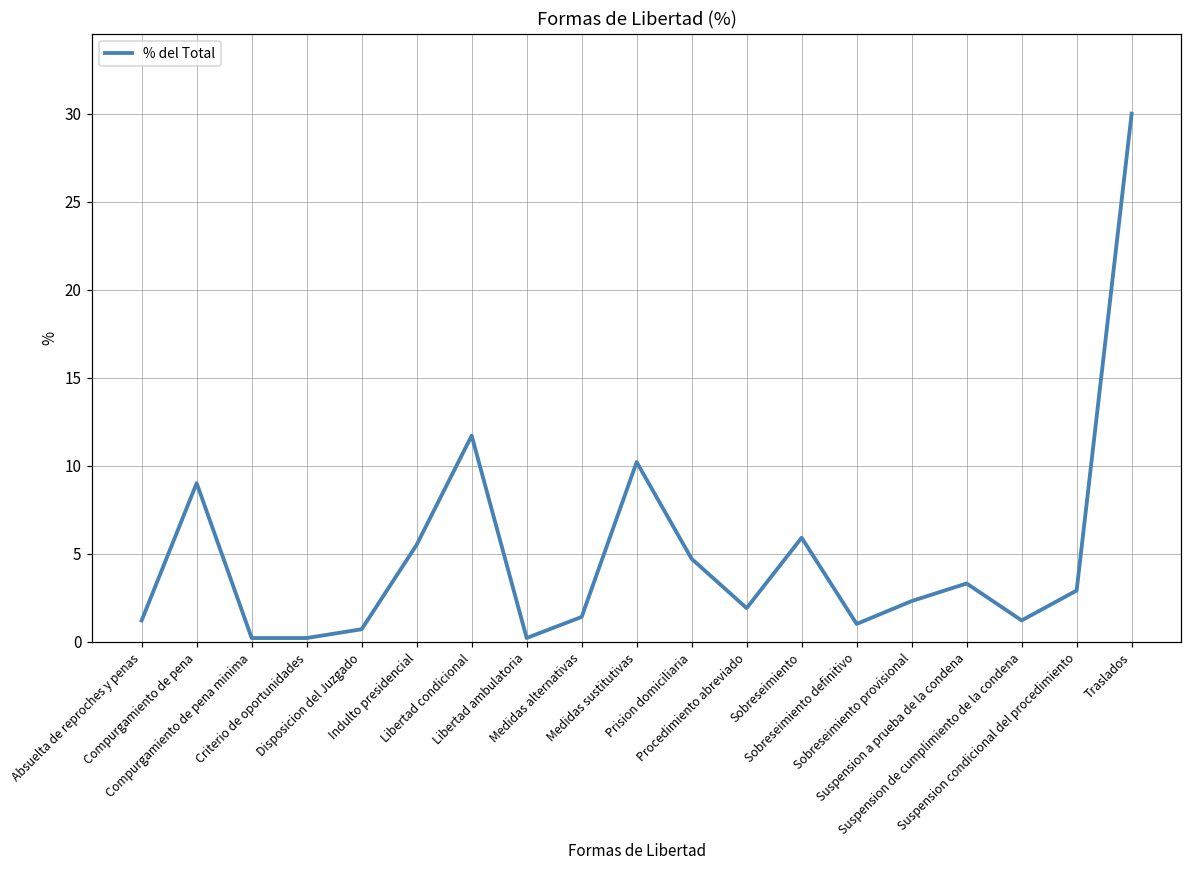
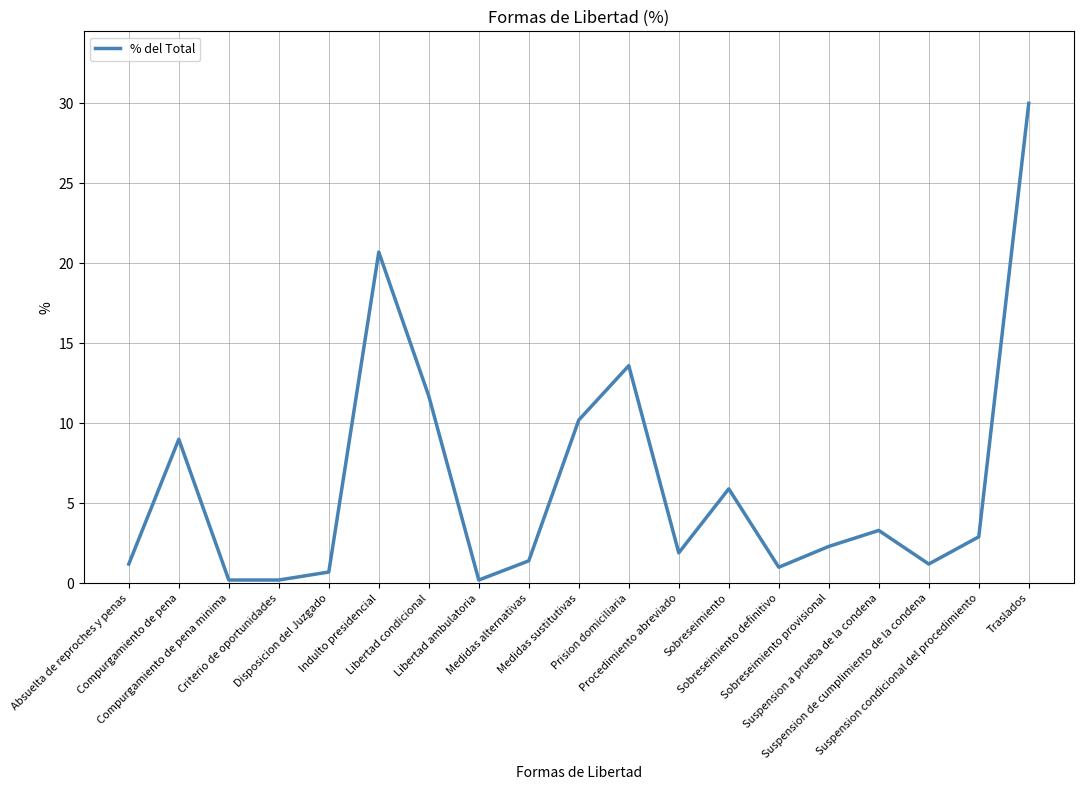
  {
    "Absuelta de reproches y penas": 1.2,
    "Compurgamiento de pena": 9.0,
    "Compurgamiento de pena minima": 0.2,
    "Criterio de oportunidades": 0.2,
    "Disposicion del Juzgado": 0.7,
-   "Indulto presidencial": 5.5,
+   "Indulto presidencial": 20.7,
    "Libertad condicional": 11.7,
    "Libertad ambulatoria": 0.2,
    "Medidas alternativas": 1.4,
    "Medidas sustitutivas": 10.2,
-   "Prision domiciliaria": 4.7,
+   "Prision domiciliaria": 13.6,
    "Procedimiento abreviado": 1.9,
    "Sobreseimiento": 5.9,
    "Sobreseimiento definitivo": 1.0,
    "Sobreseimiento provisional": 2.3,
    "Suspension a prueba de la condena": 3.3,
    "Suspension de cumplimiento de la condena": 1.2,
    "Suspension condicional del procedimiento": 2.9,
    "Traslados": 30.0
  }
